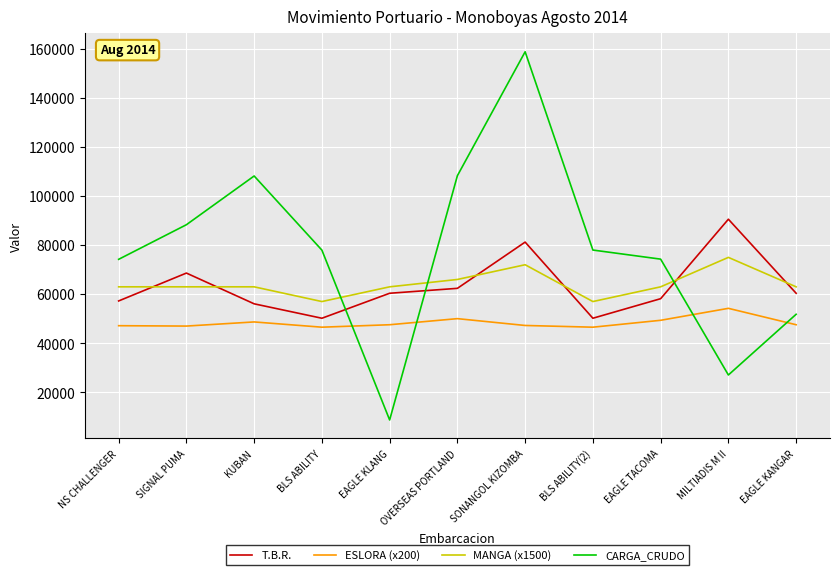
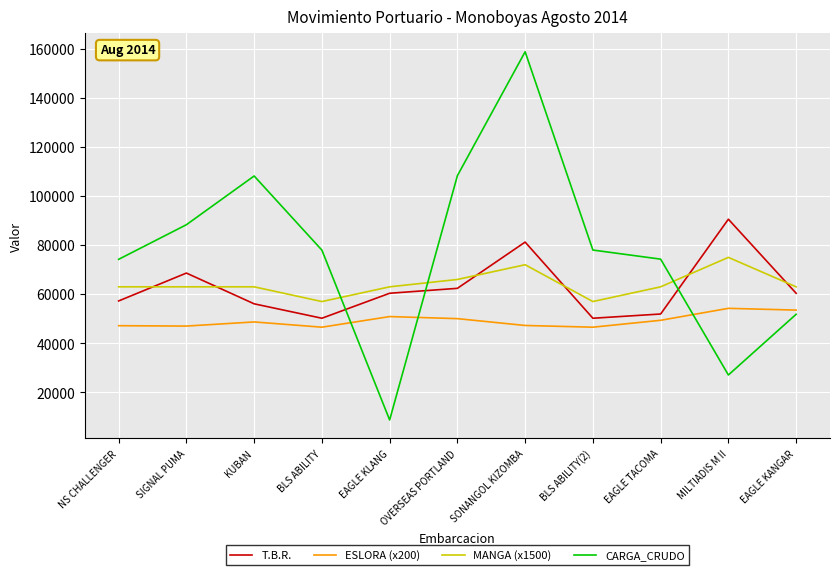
  {
    "T.B.R.": {
      "NS CHALLENGER": 57000,
      "SIGNAL PUMA": 69000,
      "KUBAN": 56000,
      "BLS ABILITY": 50000,
      "EAGLE KLANG": 60000,
      "OVERSEAS PORTLAND": 62000,
      "SONANGOL KIZOMBA": 81000,
      "BLS ABILITY(2)": 50000,
-     "EAGLE TACOMA": 58000,
+     "EAGLE TACOMA": 52000,
      "MILTIADIS M II": 91000,
      "EAGLE KANGAR": 60000
    },
    "ESLORA (x200)": {
      "NS CHALLENGER": 47000,
      "SIGNAL PUMA": 47000,
      "KUBAN": 49000,
      "BLS ABILITY": 47000,
-     "EAGLE KLANG": 48000,
+     "EAGLE KLANG": 51000,
      "OVERSEAS PORTLAND": 50000,
      "SONANGOL KIZOMBA": 47000,
      "BLS ABILITY(2)": 47000,
      "EAGLE TACOMA": 49000,
      "MILTIADIS M II": 54000,
-     "EAGLE KANGAR": 48000
+     "EAGLE KANGAR": 54000
    },
    "MANGA (x1500)": {
      "NS CHALLENGER": 63000,
      "SIGNAL PUMA": 63000,
      "KUBAN": 63000,
      "BLS ABILITY": 57000,
      "EAGLE KLANG": 63000,
      "OVERSEAS PORTLAND": 66000,
      "SONANGOL KIZOMBA": 72000,
      "BLS ABILITY(2)": 57000,
      "EAGLE TACOMA": 63000,
      "MILTIADIS M II": 75000,
      "EAGLE KANGAR": 63000
    },
    "CARGA_CRUDO": {
      "NS CHALLENGER": 74000,
      "SIGNAL PUMA": 88000,
      "KUBAN": 108000,
      "BLS ABILITY": 78000,
      "EAGLE KLANG": 9000,
      "OVERSEAS PORTLAND": 108000,
      "SONANGOL KIZOMBA": 159000,
      "BLS ABILITY(2)": 78000,
      "EAGLE TACOMA": 74000,
      "MILTIADIS M II": 27000,
      "EAGLE KANGAR": 52000
    }
  }
